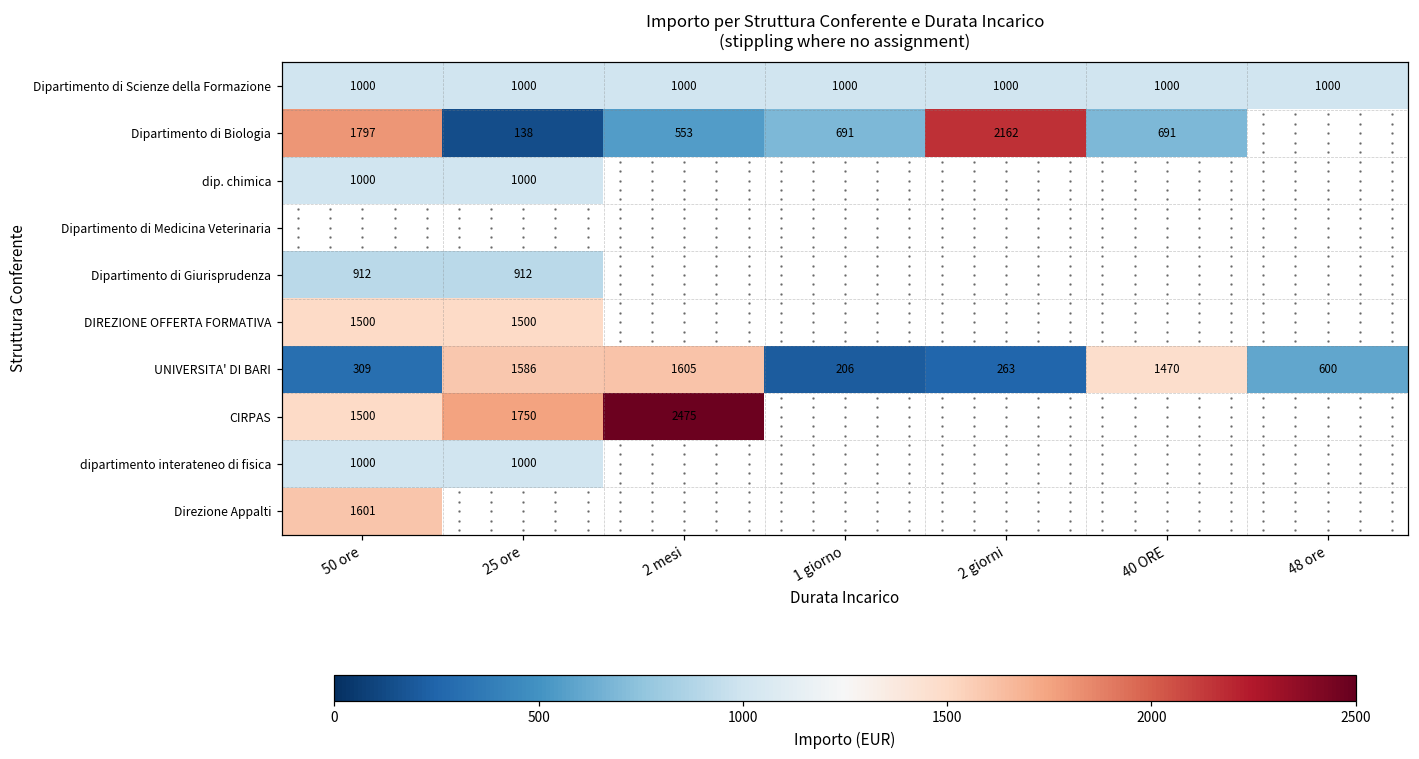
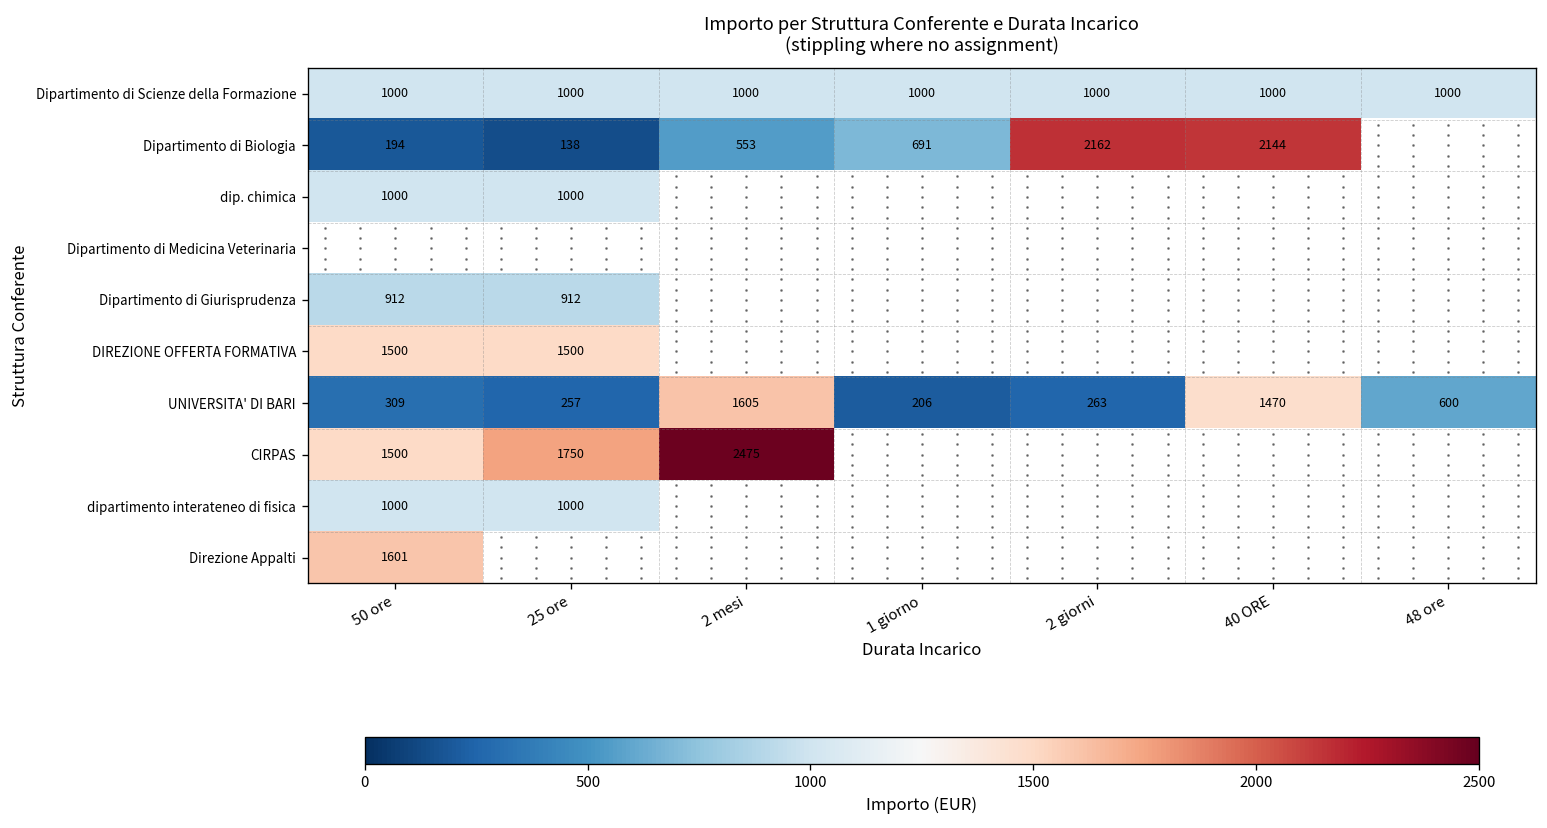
  {
    "Dipartimento di Scienze della Formazione": {
      "50 ore": 1000,
      "25 ore": 1000,
      "2 mesi": 1000,
      "1 giorno": 1000,
      "2 giorni": 1000,
      "40 ORE": 1000,
      "48 ore": 1000
    },
    "Dipartimento di Biologia": {
-     "50 ore": 1797,
+     "50 ore": 194,
      "25 ore": 138,
      "2 mesi": 553,
      "1 giorno": 691,
      "2 giorni": 2162,
-     "40 ORE": 691
+     "40 ORE": 2144
    },
    "dip. chimica": {
      "50 ore": 1000,
      "25 ore": 1000
    },
    "Dipartimento di Giurisprudenza": {
      "50 ore": 912,
      "25 ore": 912
    },
    "DIREZIONE OFFERTA FORMATIVA": {
      "50 ore": 1500,
      "25 ore": 1500
    },
    "UNIVERSITA' DI BARI": {
      "50 ore": 309,
-     "25 ore": 1586,
+     "25 ore": 257,
      "2 mesi": 1605,
      "1 giorno": 206,
      "2 giorni": 263,
      "40 ORE": 1470,
      "48 ore": 600
    },
    "CIRPAS": {
      "50 ore": 1500,
      "25 ore": 1750,
      "2 mesi": 2475
    },
    "dipartimento interateneo di fisica": {
      "50 ore": 1000,
      "25 ore": 1000
    },
    "Direzione Appalti": {
      "50 ore": 1601
    }
  }
